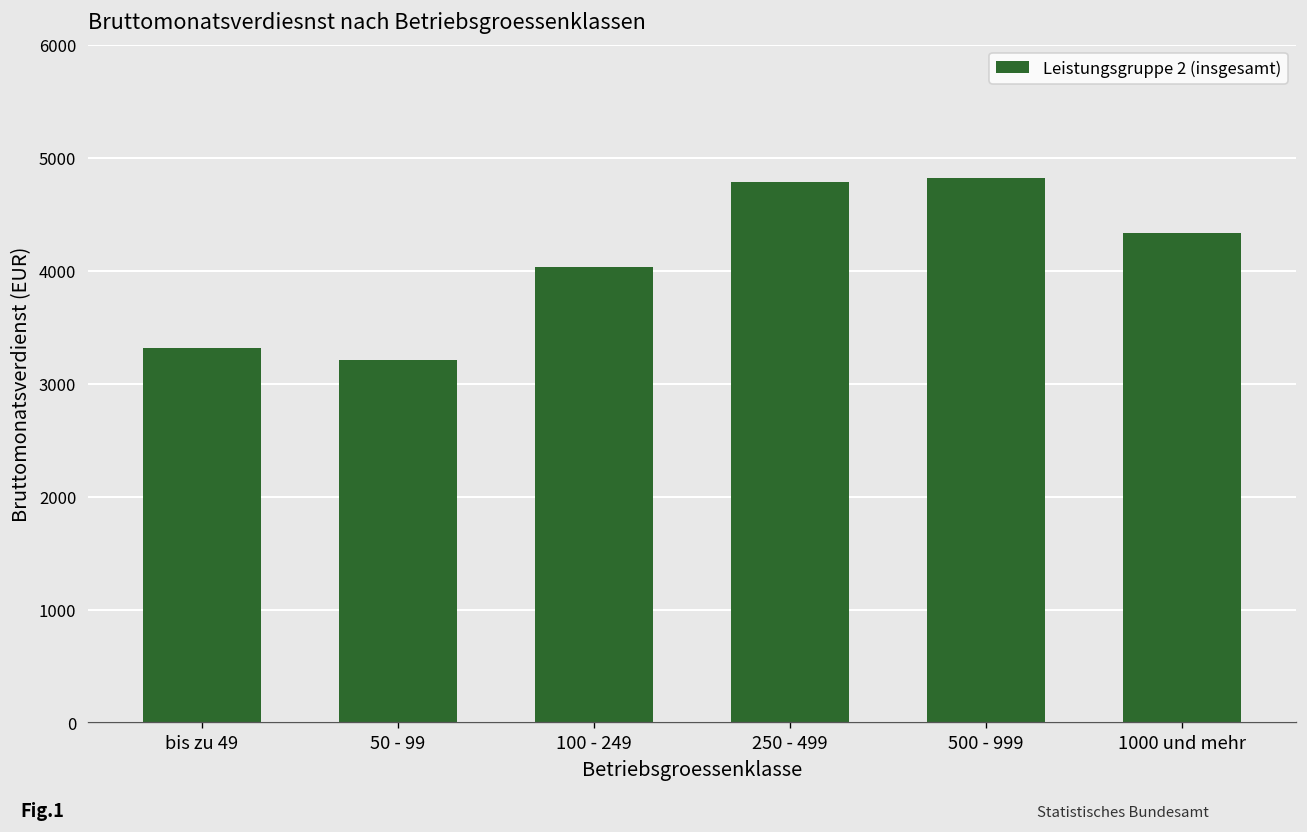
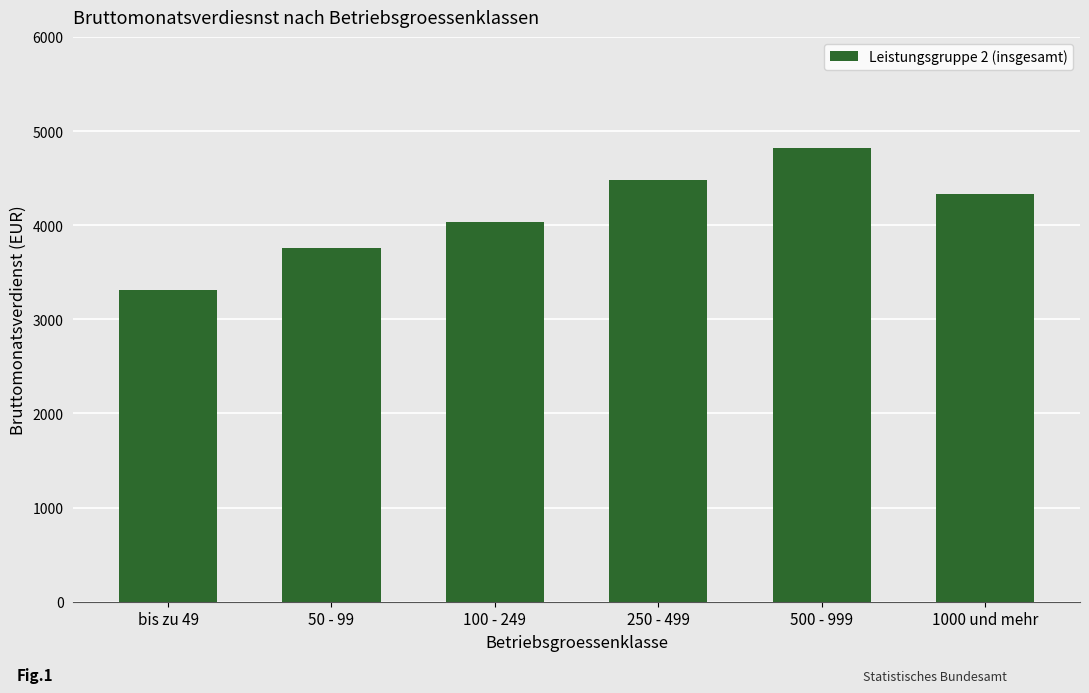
  {
    "bis zu 49": 3300,
-   "50 - 99": 3200,
+   "50 - 99": 3800,
    "100 - 249": 4000,
-   "250 - 499": 4800,
+   "250 - 499": 4500,
    "500 - 999": 4800,
    "1000 und mehr": 4300
  }
